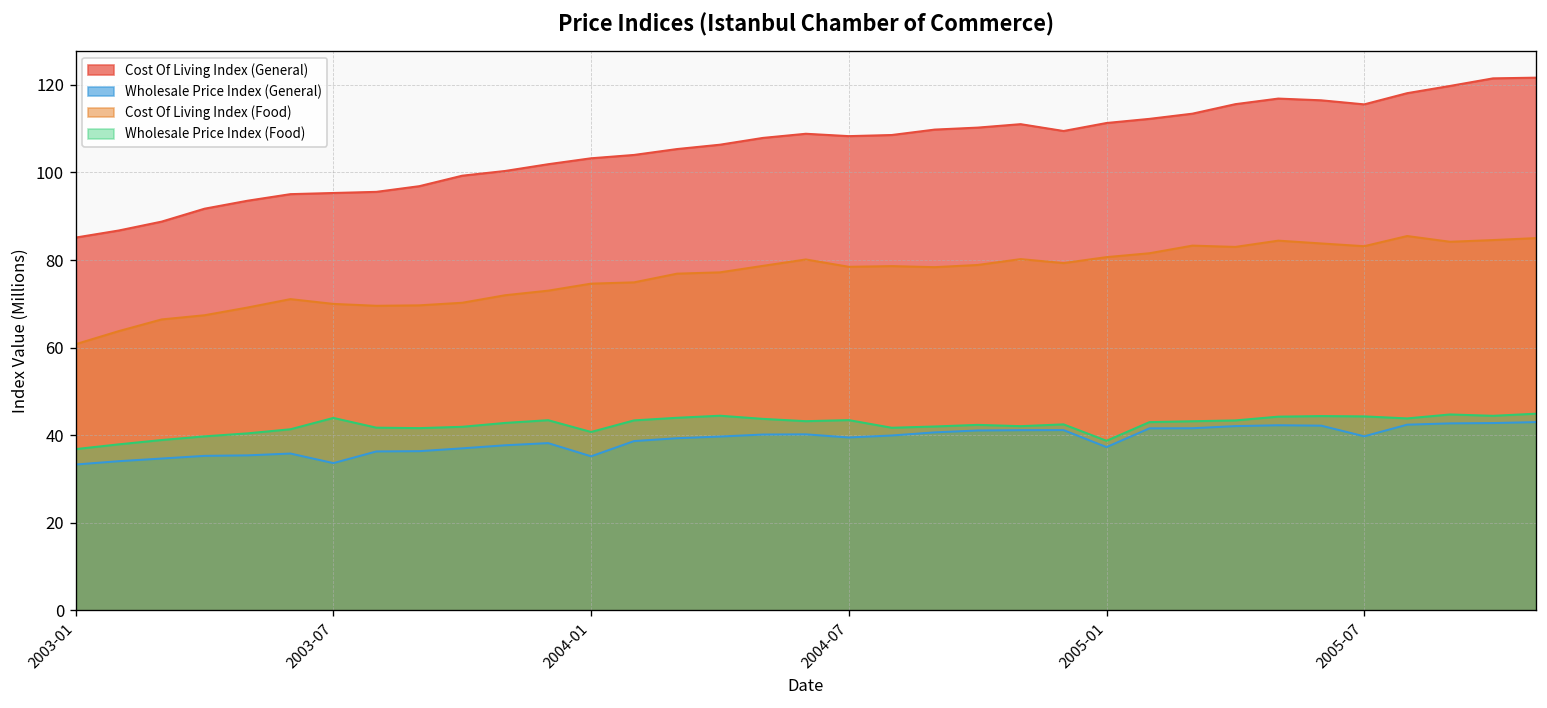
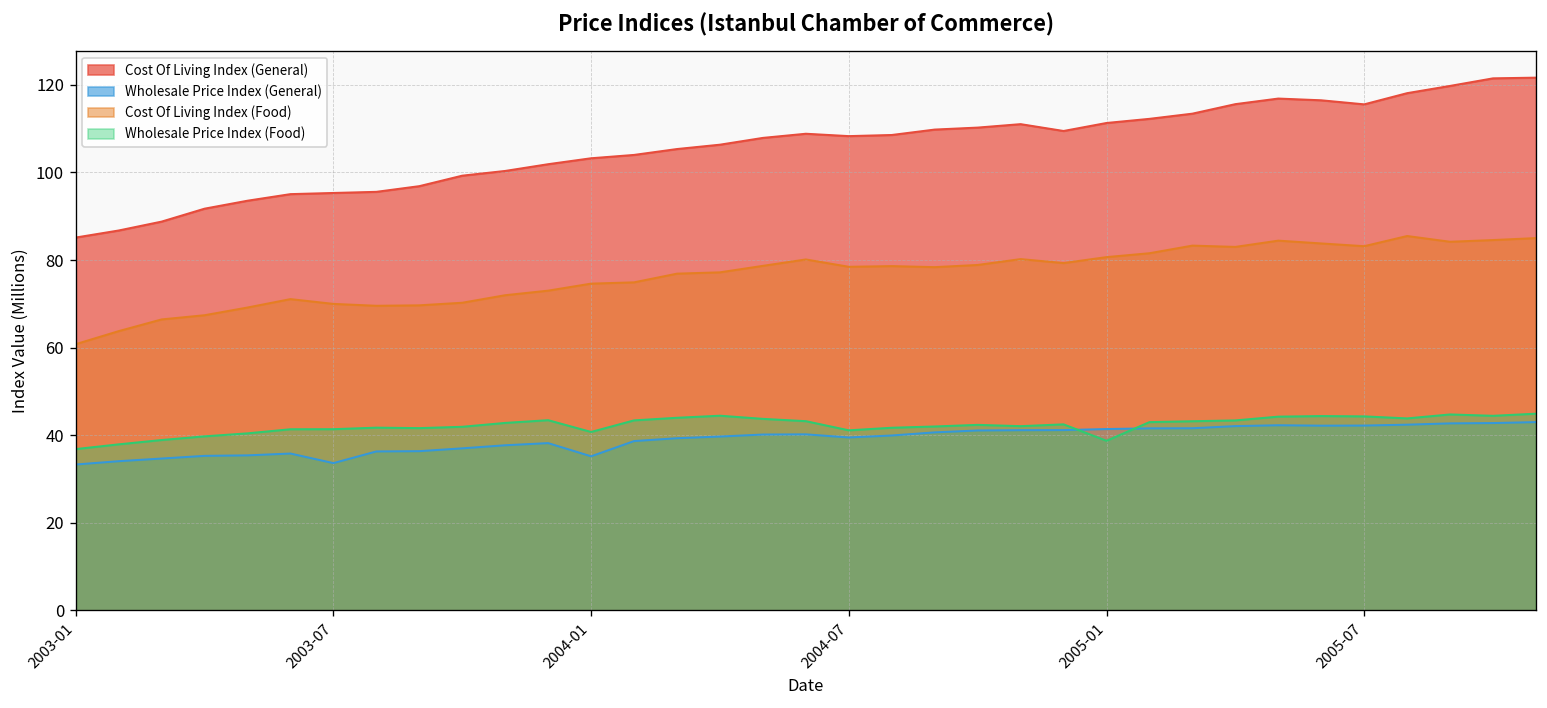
  {
    "Wholesale Price Index (General)": {
      "2003-01": 33,
      "2003-07": 34,
      "2004-01": 35,
      "2004-07": 40,
-     "2005-01": 37,
-     "2005-07": 40
+     "2005-01": 41,
+     "2005-07": 42
    },
    "Wholesale Price Index (Food)": {
      "2003-01": 37,
-     "2003-07": 44,
+     "2003-07": 41,
      "2004-01": 41,
-     "2004-07": 43,
+     "2004-07": 41,
      "2005-01": 39,
      "2005-07": 44
    }
  }
